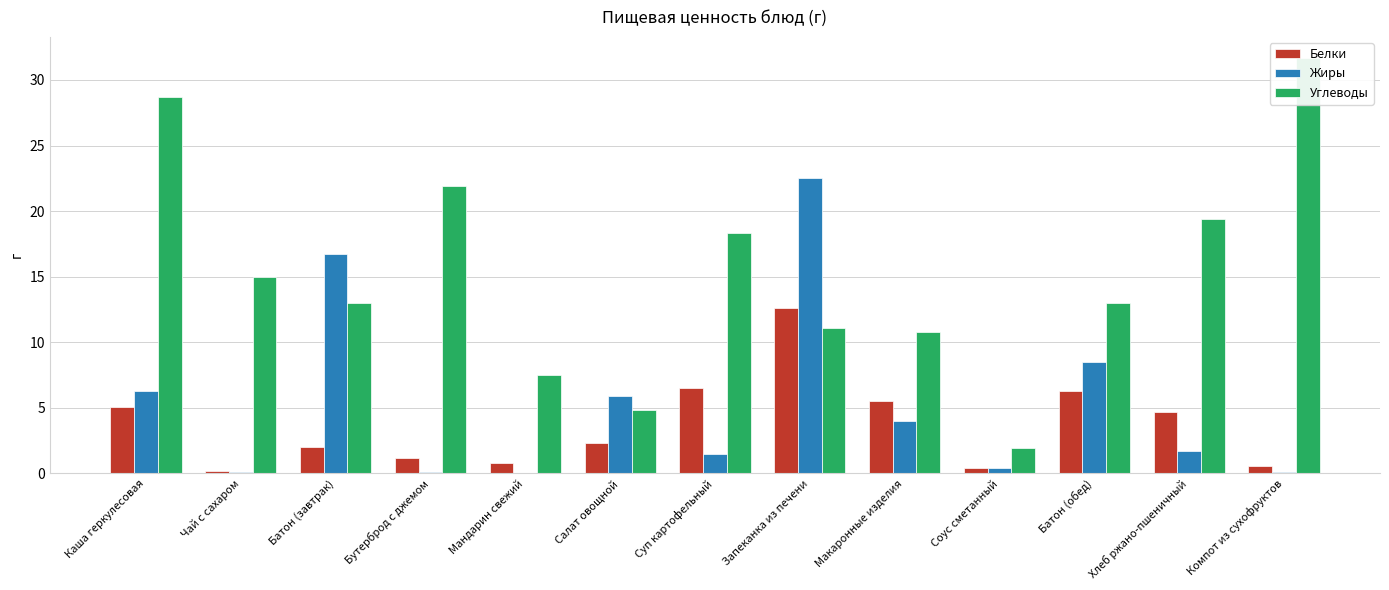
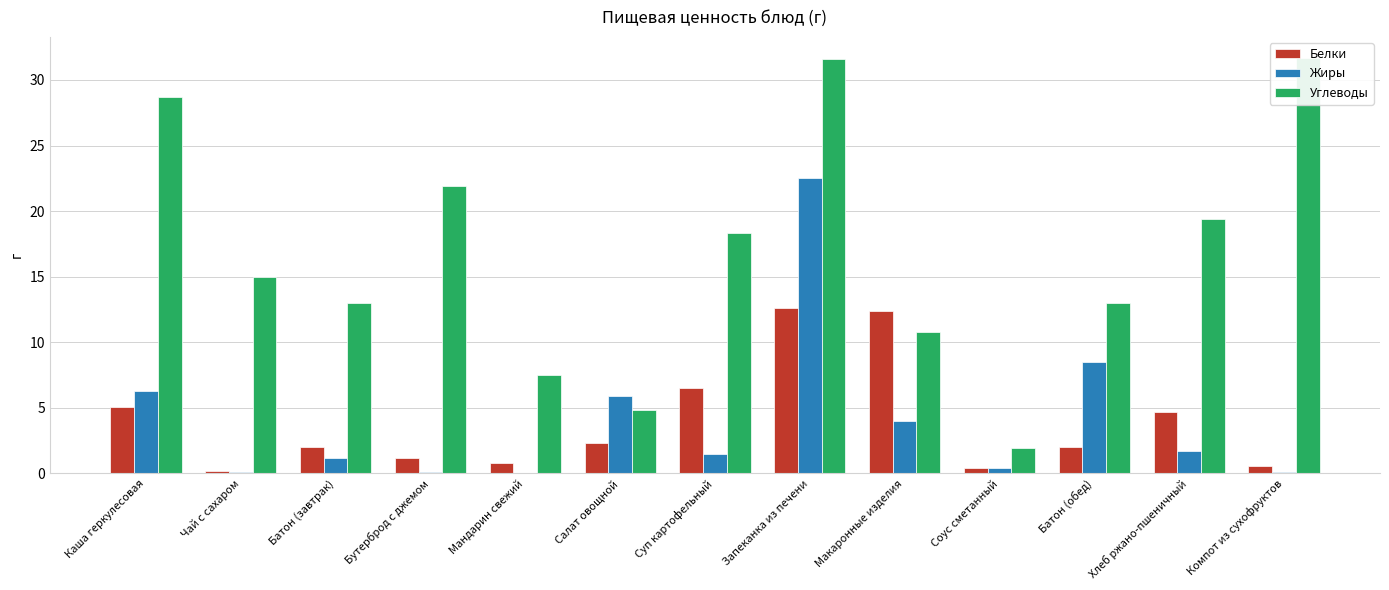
  {
    "Белки": {
      "Каша геркулесовая": 5.1,
      "Чай с сахаром": 0.2,
      "Батон (завтрак)": 2.0,
      "Бутерброд с джемом": 1.2,
      "Мандарин свежий": 0.8,
      "Салат овощной": 2.3,
      "Суп картофельный": 6.5,
      "Запеканка из печени": 12.6,
-     "Макаронные изделия": 5.5,
+     "Макаронные изделия": 12.4,
      "Соус сметанный": 0.4,
-     "Батон (обед)": 6.3,
+     "Батон (обед)": 2.0,
      "Хлеб ржано-пшеничный": 4.7,
      "Компот из сухофруктов": 0.6
    },
    "Жиры": {
      "Каша геркулесовая": 6.3,
-     "Батон (завтрак)": 16.7,
+     "Батон (завтрак)": 1.2,
      "Мандарин свежий": 0.0,
      "Салат овощной": 5.9,
      "Суп картофельный": 1.5,
      "Запеканка из печени": 22.5,
      "Макаронные изделия": 4.0,
      "Соус сметанный": 0.4,
      "Батон (обед)": 8.5,
      "Хлеб ржано-пшеничный": 1.7
    },
    "Углеводы": {
      "Каша геркулесовая": 28.7,
      "Чай с сахаром": 15.0,
      "Батон (завтрак)": 13.0,
      "Бутерброд с джемом": 22.0,
      "Мандарин свежий": 7.5,
      "Салат овощной": 4.8,
      "Суп картофельный": 18.4,
-     "Запеканка из печени": 11.1,
+     "Запеканка из печени": 31.6,
      "Макаронные изделия": 10.8,
      "Соус сметанный": 1.9,
      "Батон (обед)": 13.0,
      "Хлеб ржано-пшеничный": 19.4
    }
  }
